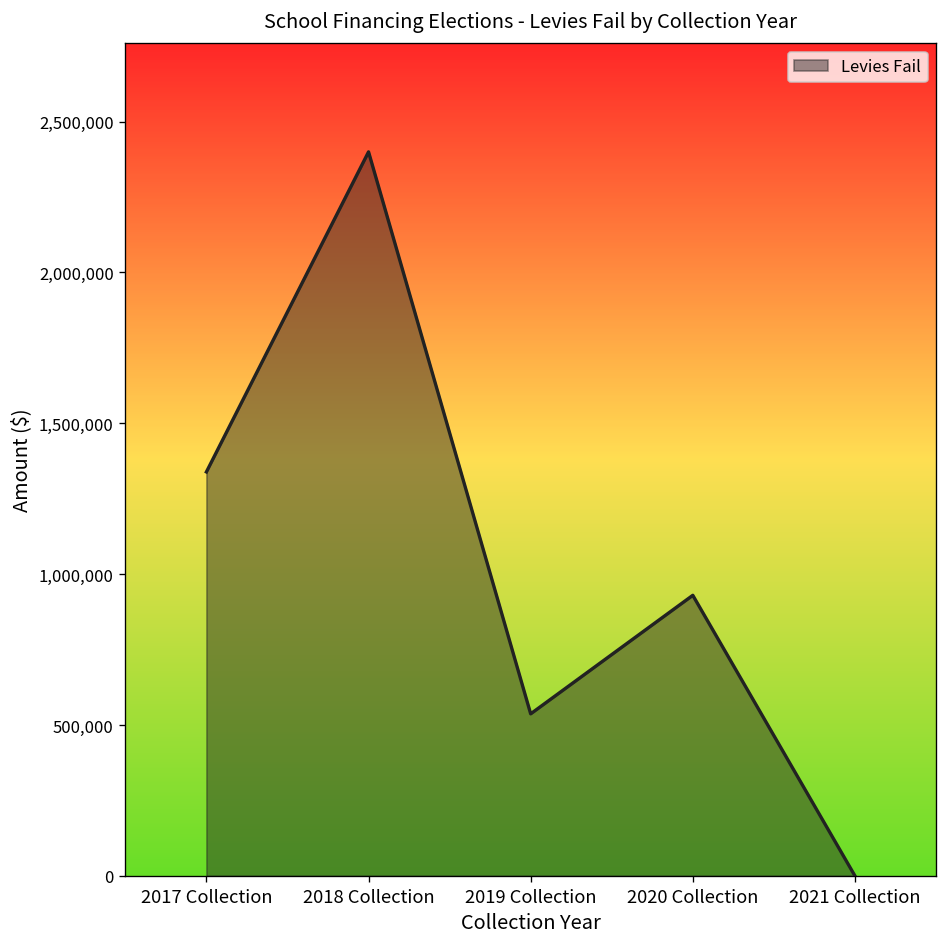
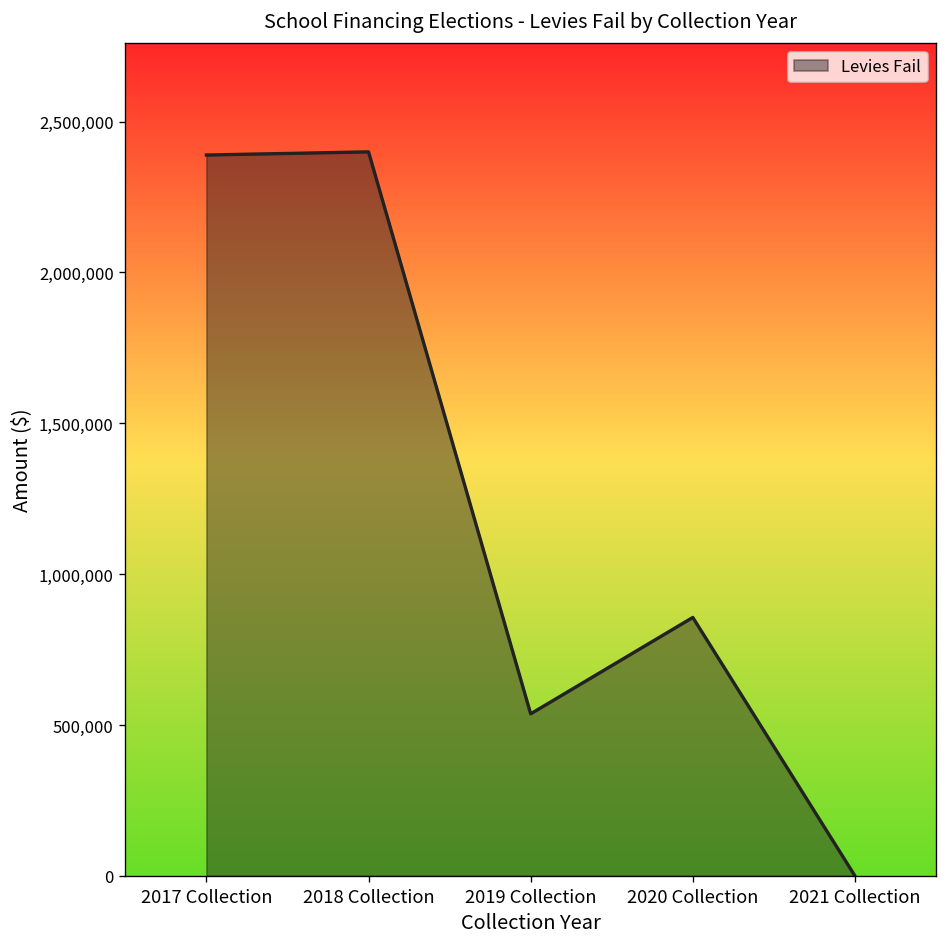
  {
-   "2017 Collection": "1,340,000",
+   "2017 Collection": "2,390,000",
    "2018 Collection": "2,400,000",
    "2019 Collection": "540,000",
-   "2020 Collection": "930,000",
+   "2020 Collection": "860,000",
    "2021 Collection": "0"
  }
